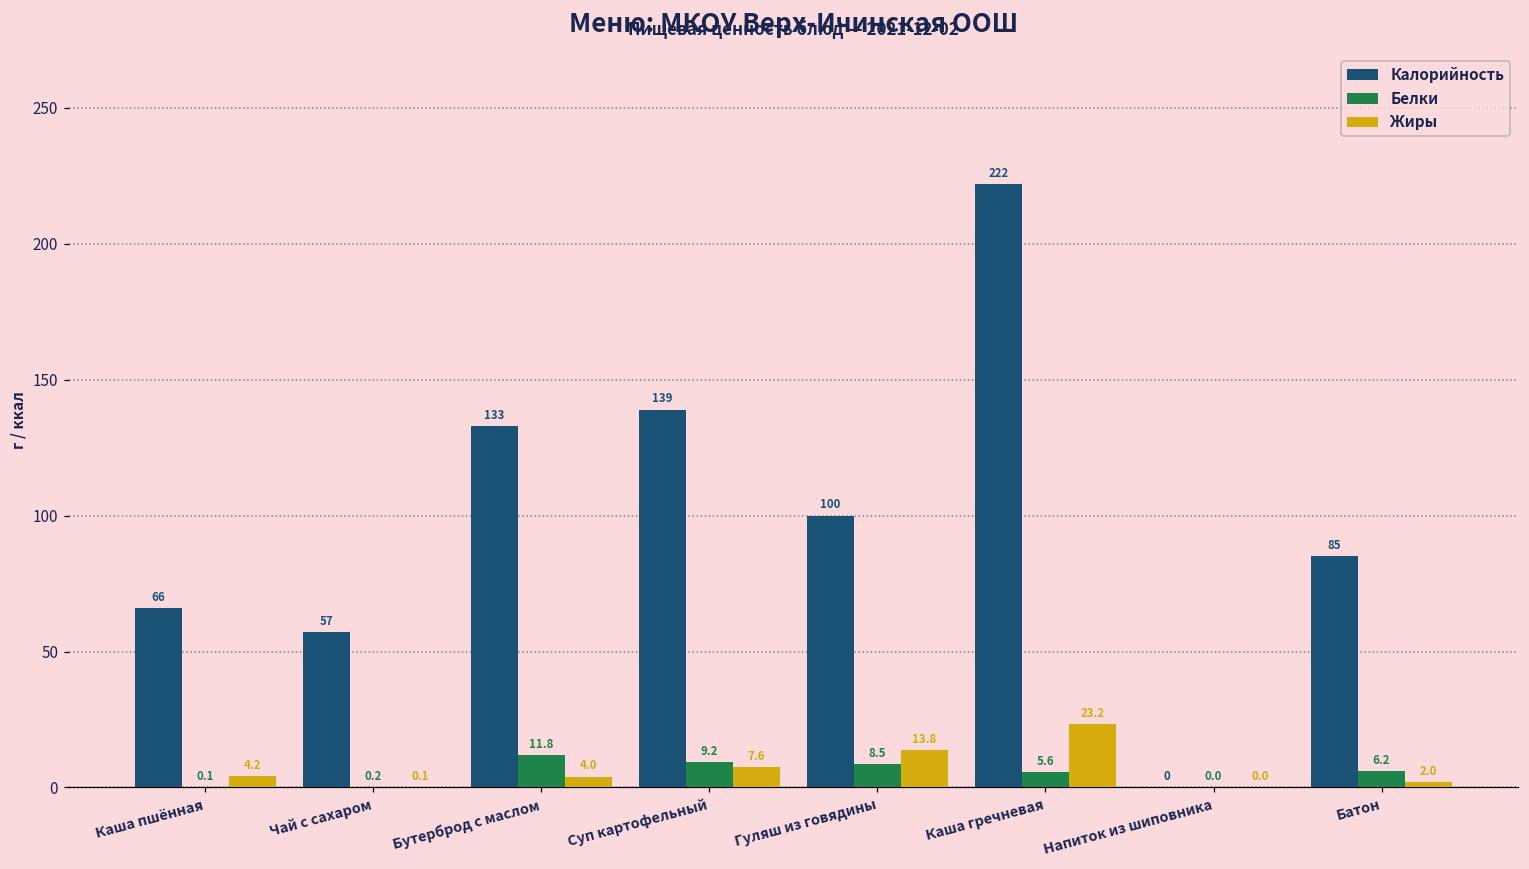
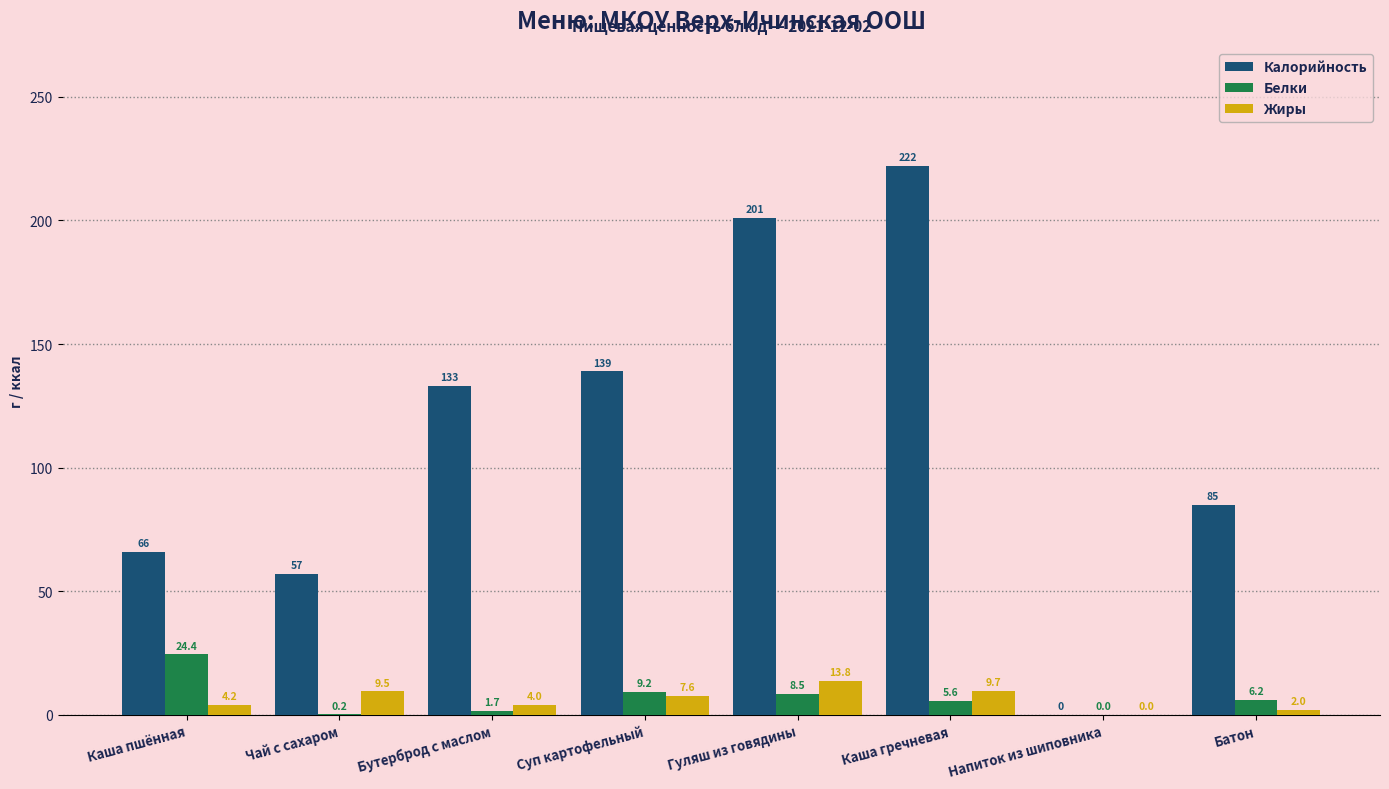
  {
    "Калорийность": {
      "Каша пшённая": 66,
      "Чай с сахаром": 57,
      "Бутерброд с маслом": 133,
      "Суп картофельный": 139,
-     "Гуляш из говядины": 100,
+     "Гуляш из говядины": 201,
      "Каша гречневая": 222,
      "Напиток из шиповника": 0,
      "Батон": 85
    },
    "Белки": {
-     "Каша пшённая": 0.1,
+     "Каша пшённая": 24.4,
      "Чай с сахаром": 0.2,
-     "Бутерброд с маслом": 11.8,
+     "Бутерброд с маслом": 1.7,
      "Суп картофельный": 9.2,
      "Гуляш из говядины": 8.5,
      "Каша гречневая": 5.6,
      "Напиток из шиповника": 0.0,
      "Батон": 6.2
    },
    "Жиры": {
      "Каша пшённая": 4.2,
-     "Чай с сахаром": 0.1,
+     "Чай с сахаром": 9.5,
      "Бутерброд с маслом": 4.0,
      "Суп картофельный": 7.6,
      "Гуляш из говядины": 13.8,
-     "Каша гречневая": 23.2,
+     "Каша гречневая": 9.7,
      "Напиток из шиповника": 0.0,
      "Батон": 2.0
    }
  }
